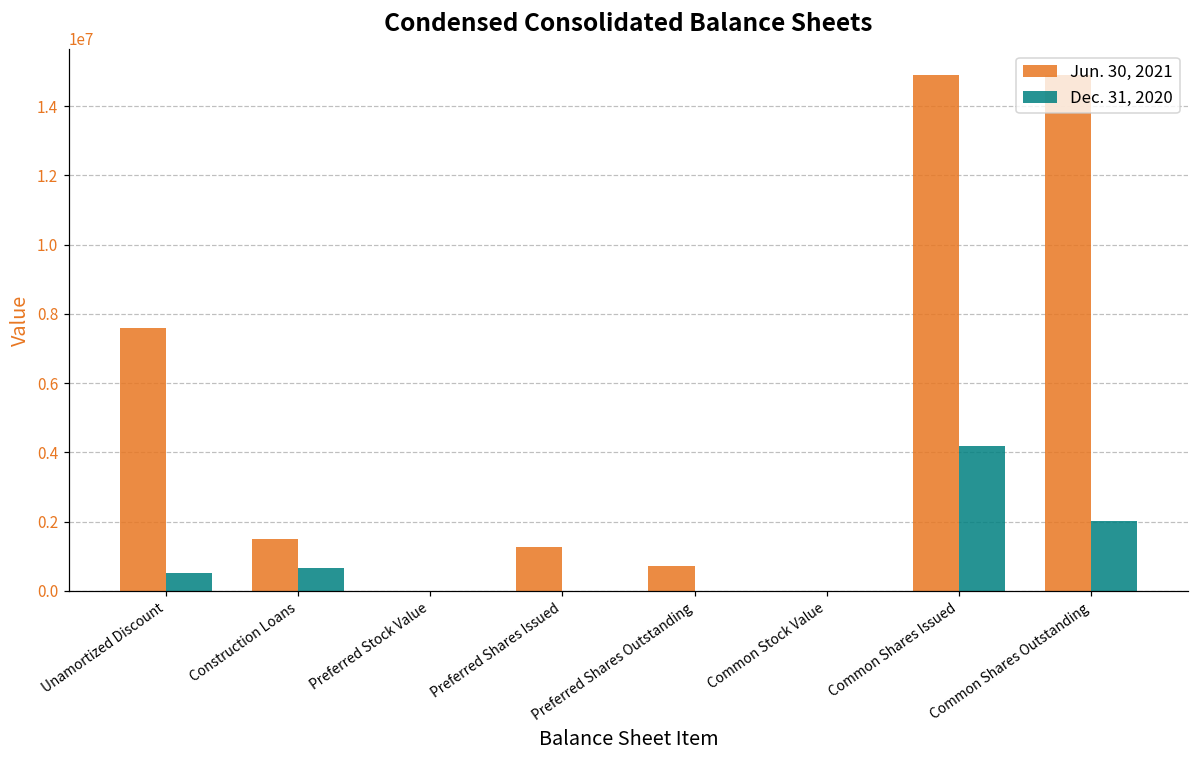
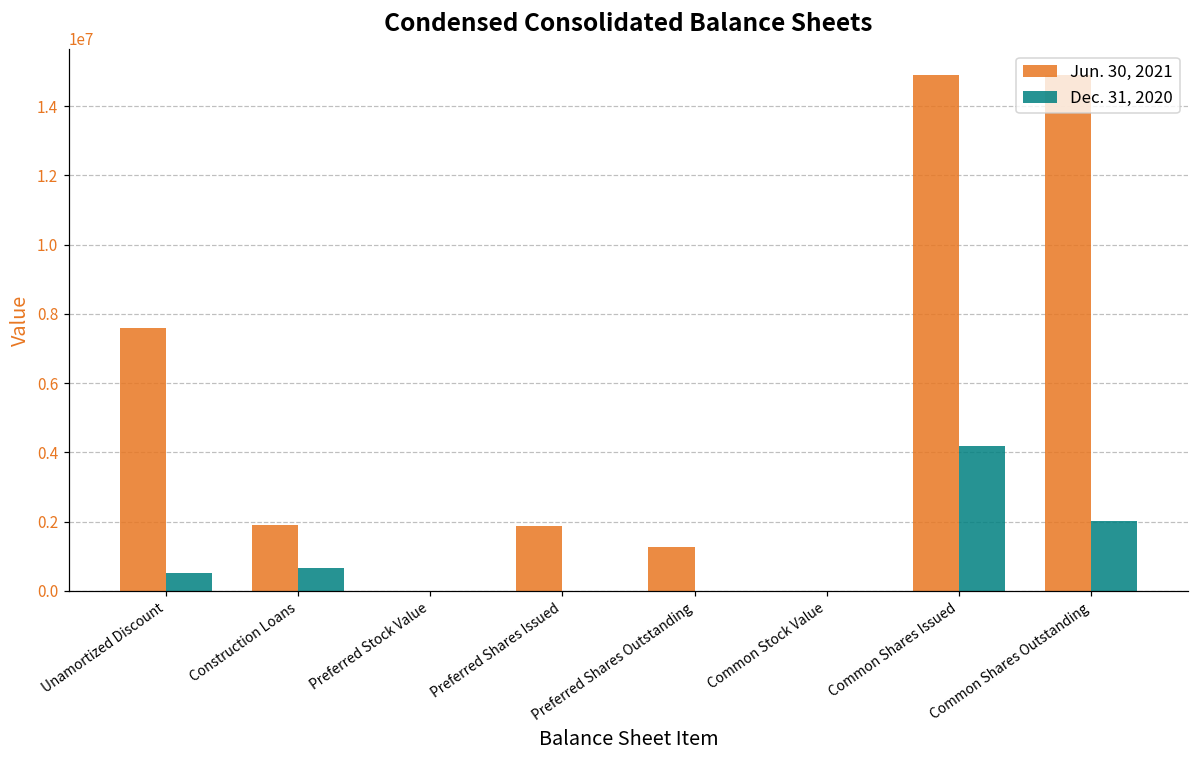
  {
    "Jun. 30, 2021": {
      "Unamortized Discount": 7600000,
-     "Construction Loans": 1500000,
+     "Construction Loans": 1900000,
      "Preferred Stock Value": 0,
-     "Preferred Shares Issued": 1300000,
-     "Preferred Shares Outstanding": 700000,
+     "Preferred Shares Issued": 1900000,
+     "Preferred Shares Outstanding": 1300000,
      "Common Stock Value": 0,
      "Common Shares Issued": 14900000
    },
    "Dec. 31, 2020": {
      "Unamortized Discount": 500000,
      "Construction Loans": 700000,
      "Preferred Stock Value": 0,
      "Preferred Shares Issued": 0,
      "Preferred Shares Outstanding": 0,
      "Common Stock Value": 0,
      "Common Shares Issued": 4200000,
      "Common Shares Outstanding": 2000000
    }
  }
